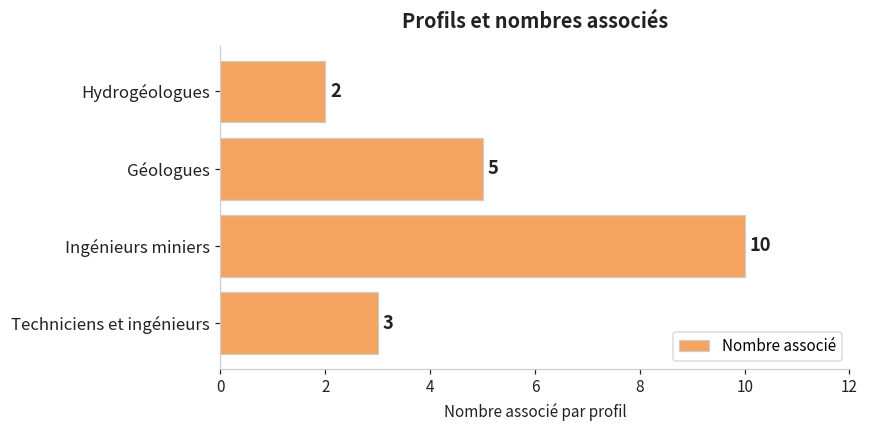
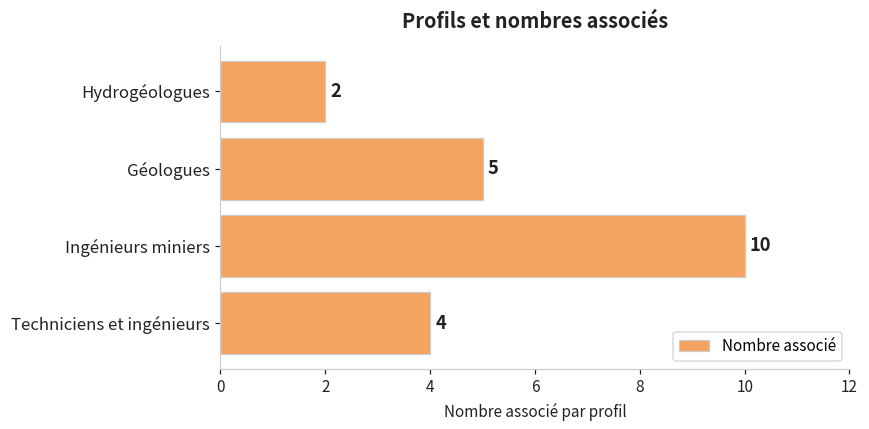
  {
    "Hydrogéologues": 2,
    "Géologues": 5,
    "Ingénieurs miniers": 10,
-   "Techniciens et ingénieurs": 3
+   "Techniciens et ingénieurs": 4
  }
